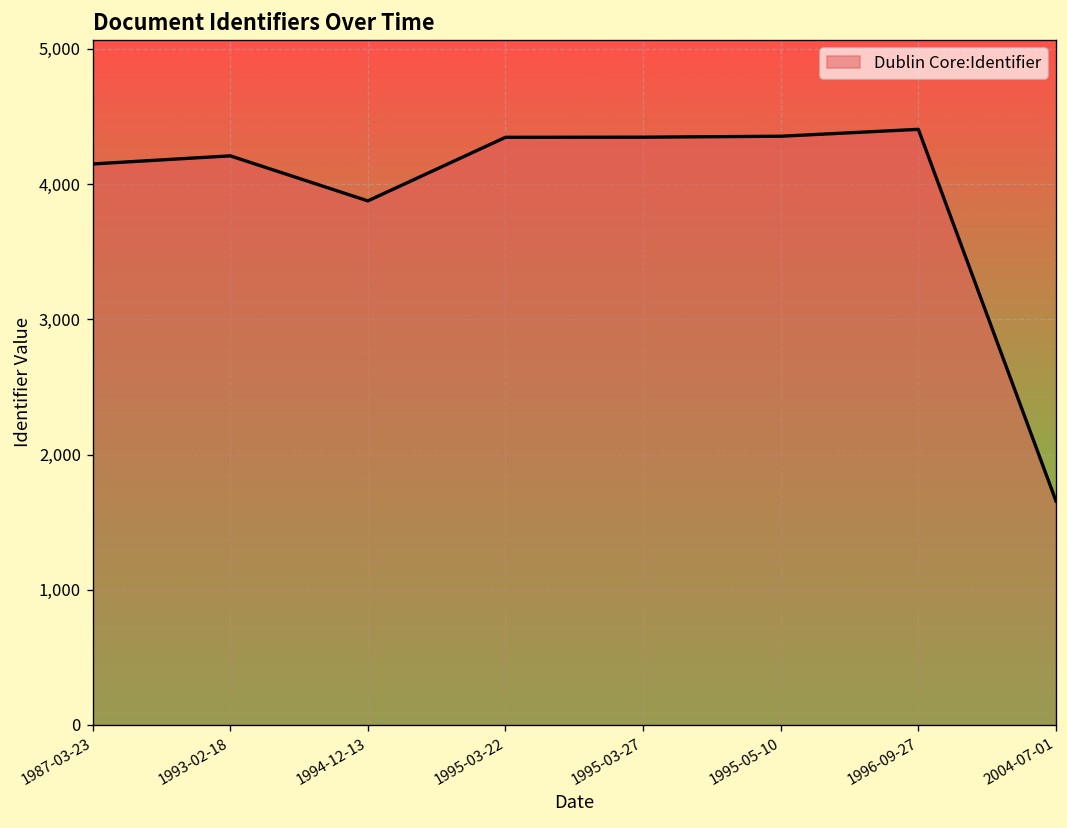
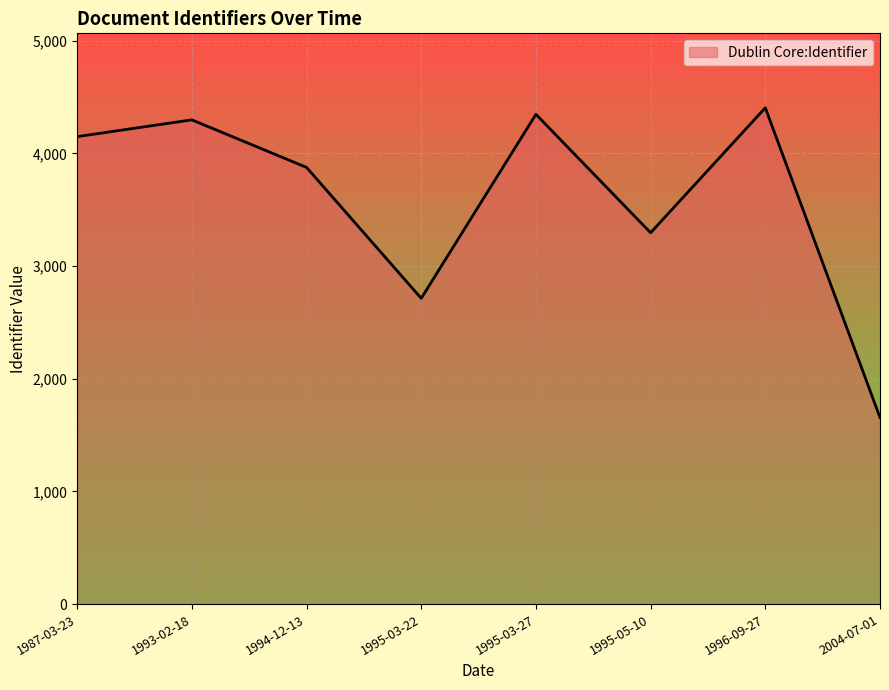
  {
    "1987-03-23": "4,150",
-   "1993-02-18": "4,210",
+   "1993-02-18": "4,300",
    "1994-12-13": "3,880",
-   "1995-03-22": "4,350",
+   "1995-03-22": "2,710",
    "1995-03-27": "4,350",
-   "1995-05-10": "4,350",
+   "1995-05-10": "3,300",
    "1996-09-27": "4,410",
    "2004-07-01": "1,660"
  }
